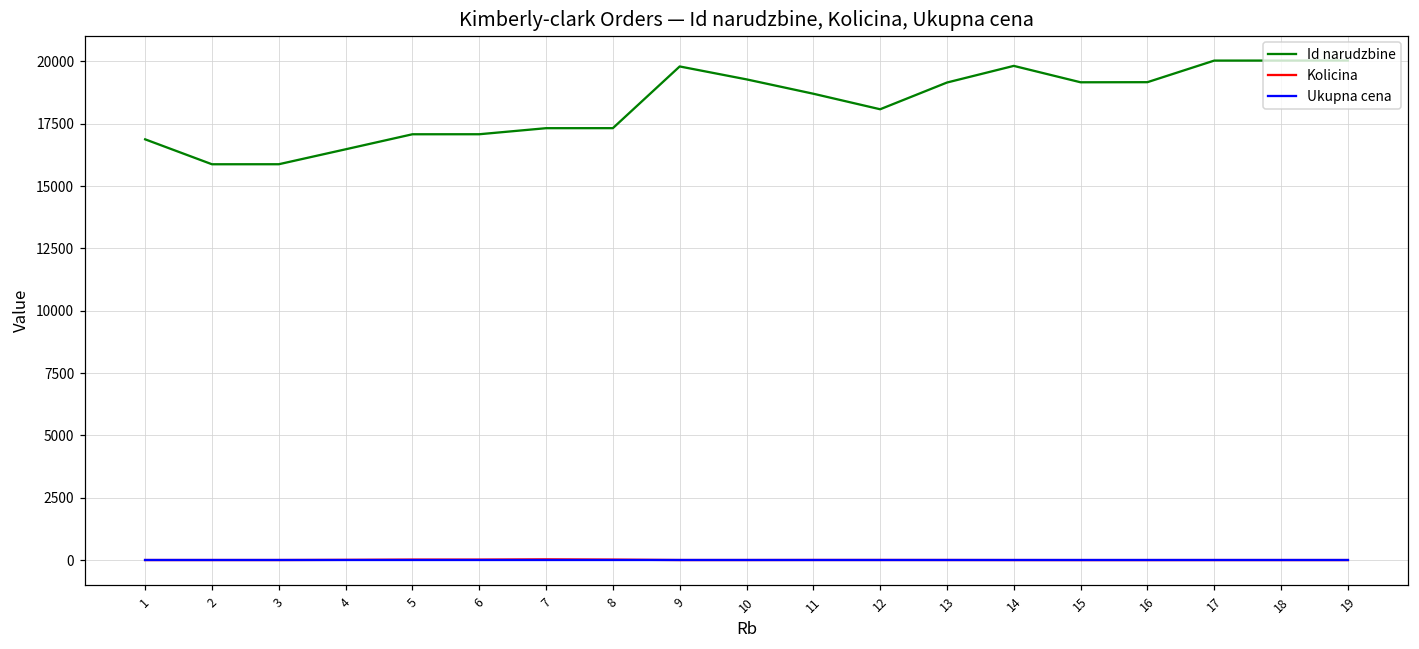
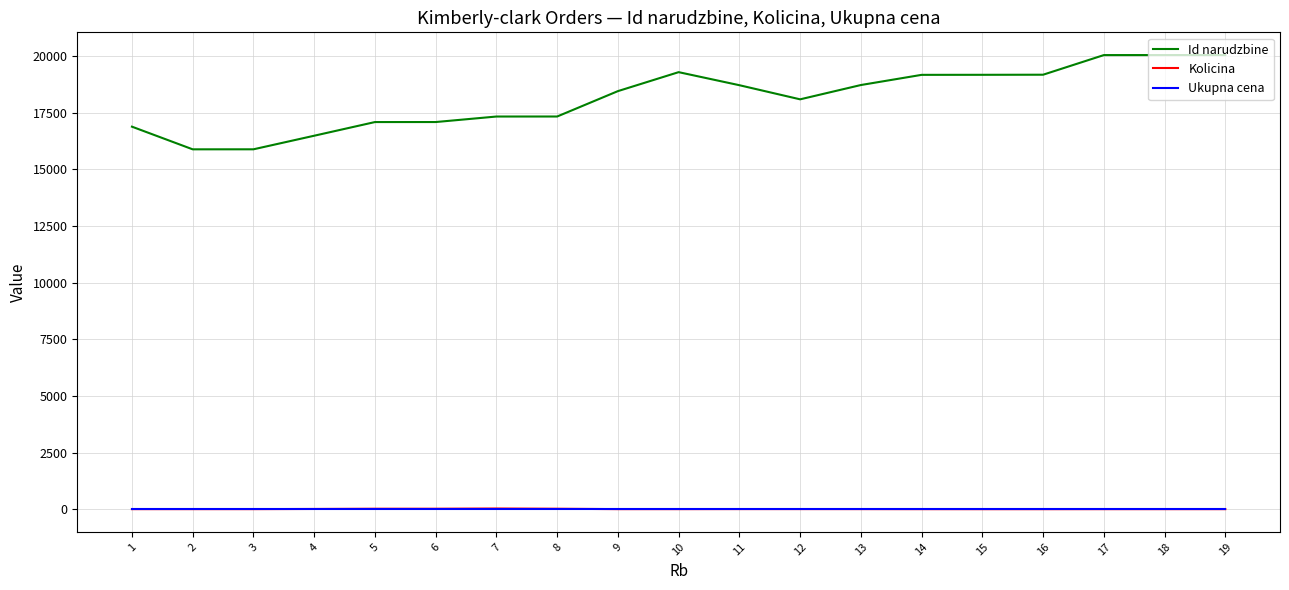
  {
    "Id narudzbine": {
      "1": 16900,
      "2": 15900,
      "3": 15900,
      "4": 16500,
      "5": 17100,
      "6": 17100,
      "7": 17300,
      "8": 17300,
-     "9": 19800,
+     "9": 18400,
      "10": 19300,
      "11": 18700,
      "12": 18100,
-     "13": 19200,
-     "14": 19800,
+     "13": 18700,
+     "14": 19200,
      "15": 19200,
      "16": 19200,
      "17": 20000
    }
  }
